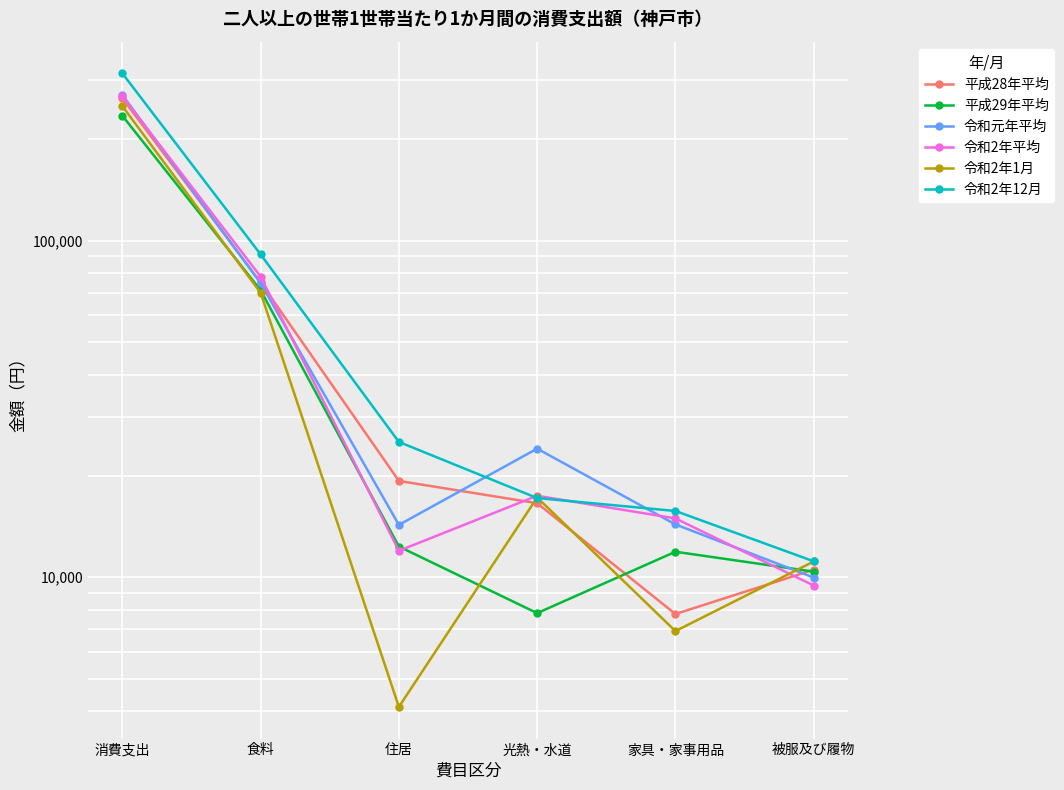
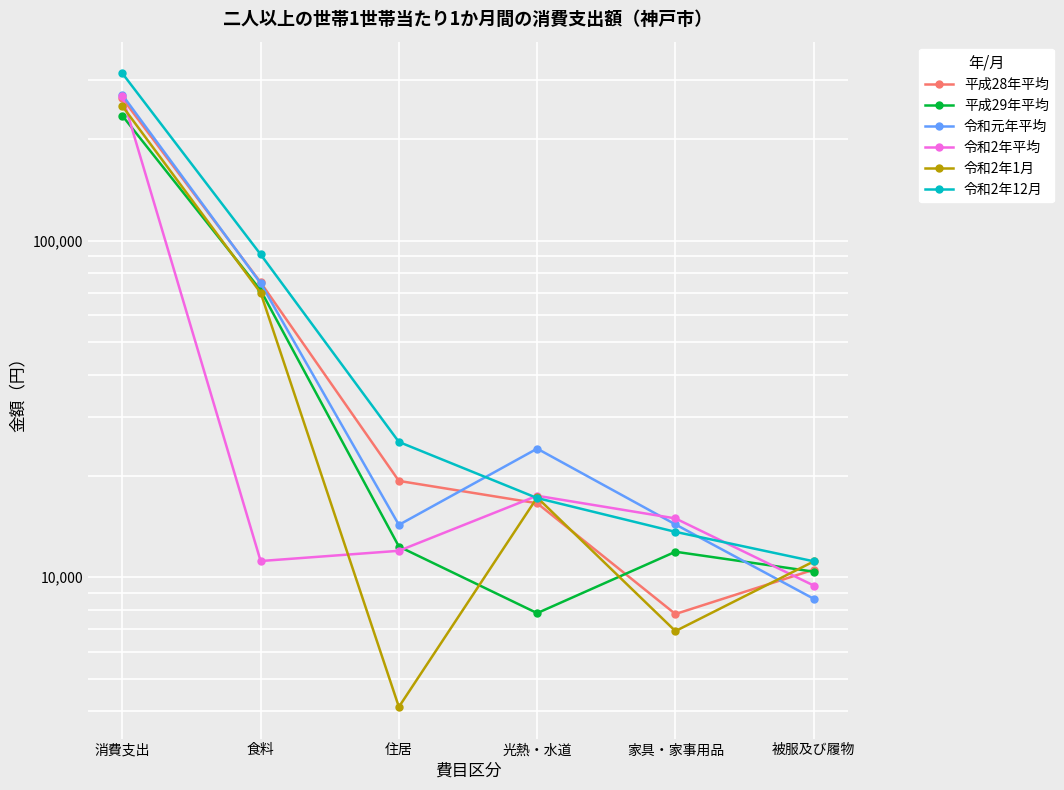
  {
    "平成28年平均": {
      "住居": "19,000",
      "光熱・水道": "17,000",
      "家具・家事用品": "7,800"
    },
    "平成29年平均": {
      "消費支出": "240,000",
      "住居": "12,300",
      "光熱・水道": "7,800",
      "家具・家事用品": "11,900"
    },
    "令和元年平均": {
      "住居": "14,300",
      "光熱・水道": "24,000",
      "家具・家事用品": "14,400",
-     "被服及び履物": "10,000"
+     "被服及び履物": "8,600"
    },
    "令和2年平均": {
-     "食料": "78,000",
+     "食料": "11,200",
      "住居": "12,000",
      "家具・家事用品": "15,000",
      "被服及び履物": "9,400"
    },
    "令和2年1月": {
      "消費支出": "250,000",
      "住居": "4,100",
      "家具・家事用品": "6,900"
    },
    "令和2年12月": {
      "消費支出": "310,000",
      "食料": "91,000",
      "住居": "25,000",
-     "家具・家事用品": "16,000"
+     "家具・家事用品": "13,600"
    }
  }
